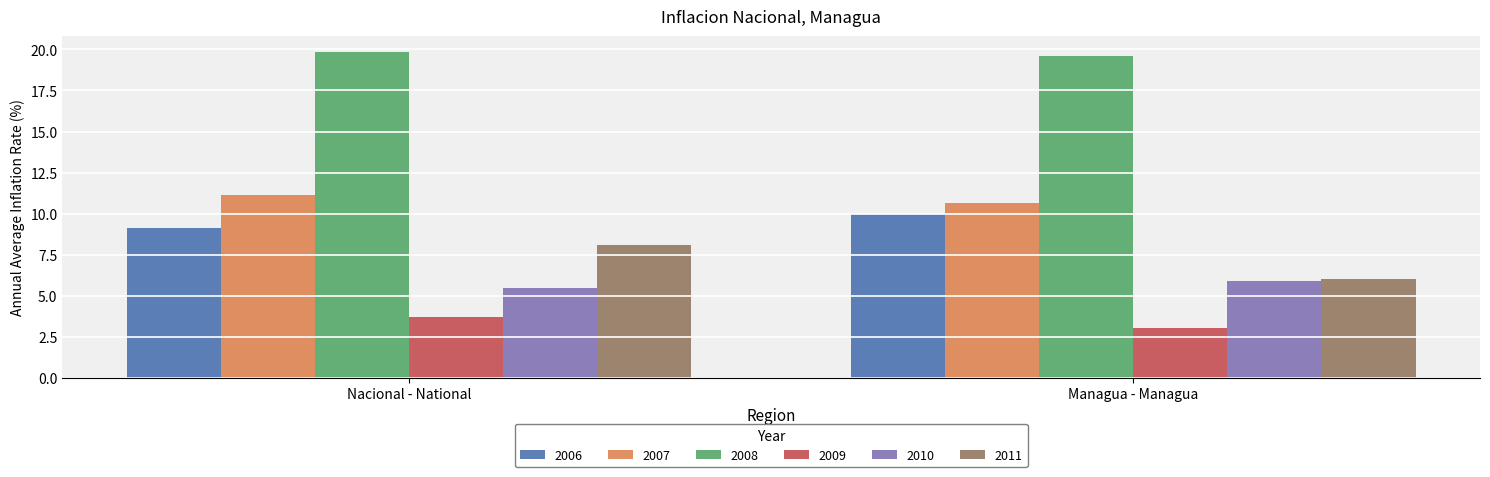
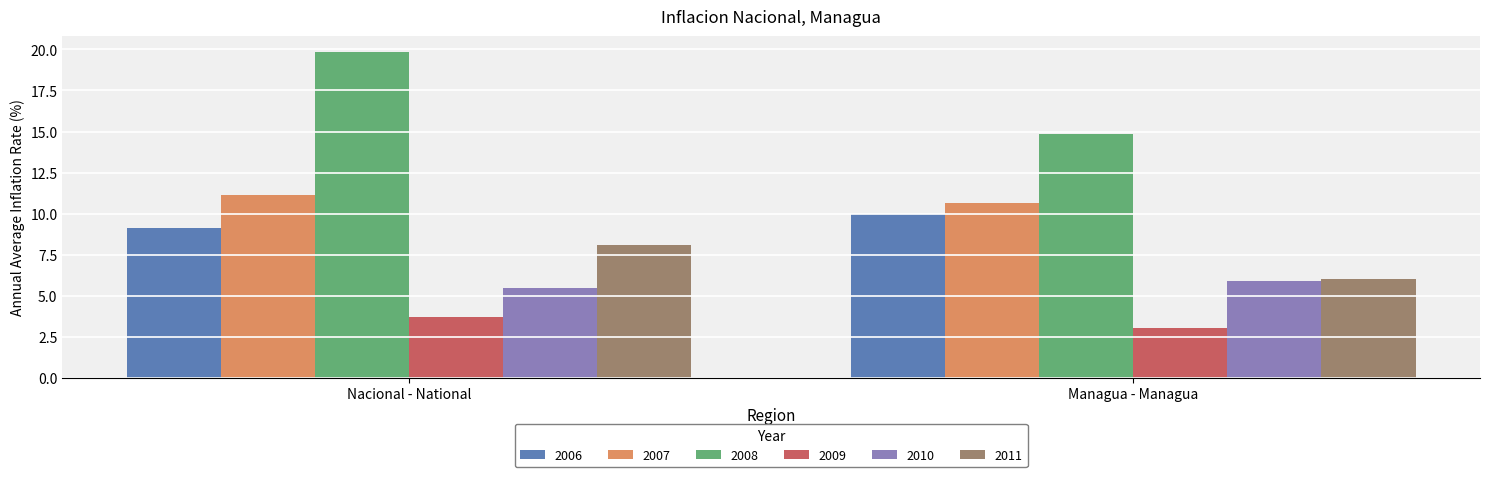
  {
    "2008": {
      "Nacional - National": 19.8,
-     "Managua - Managua": 19.6
+     "Managua - Managua": 14.8
    },
    "2011": {
      "Nacional - National": 8.1,
      "Managua - Managua": 6.0
    }
  }
